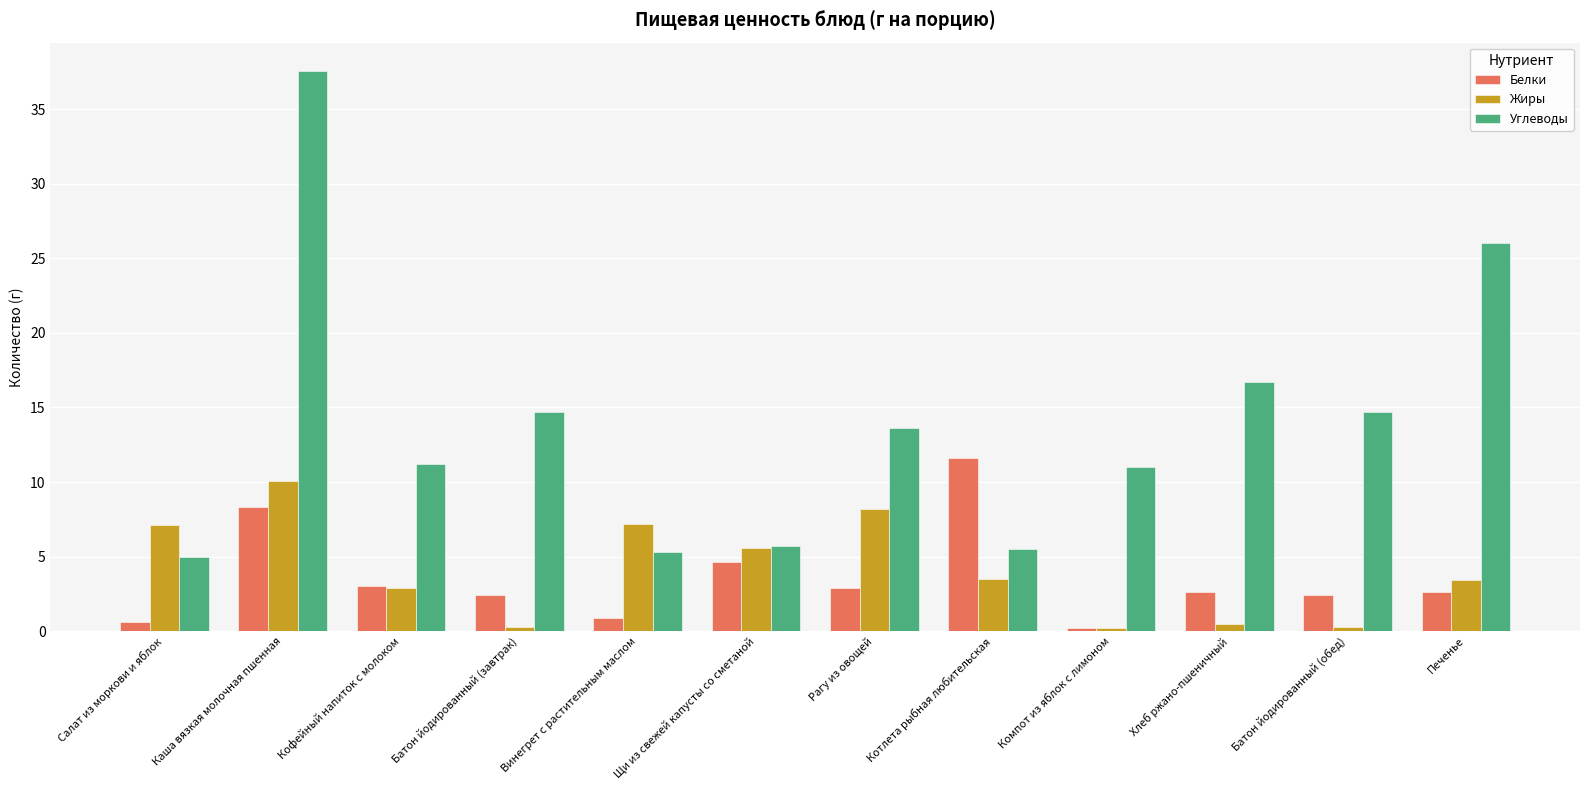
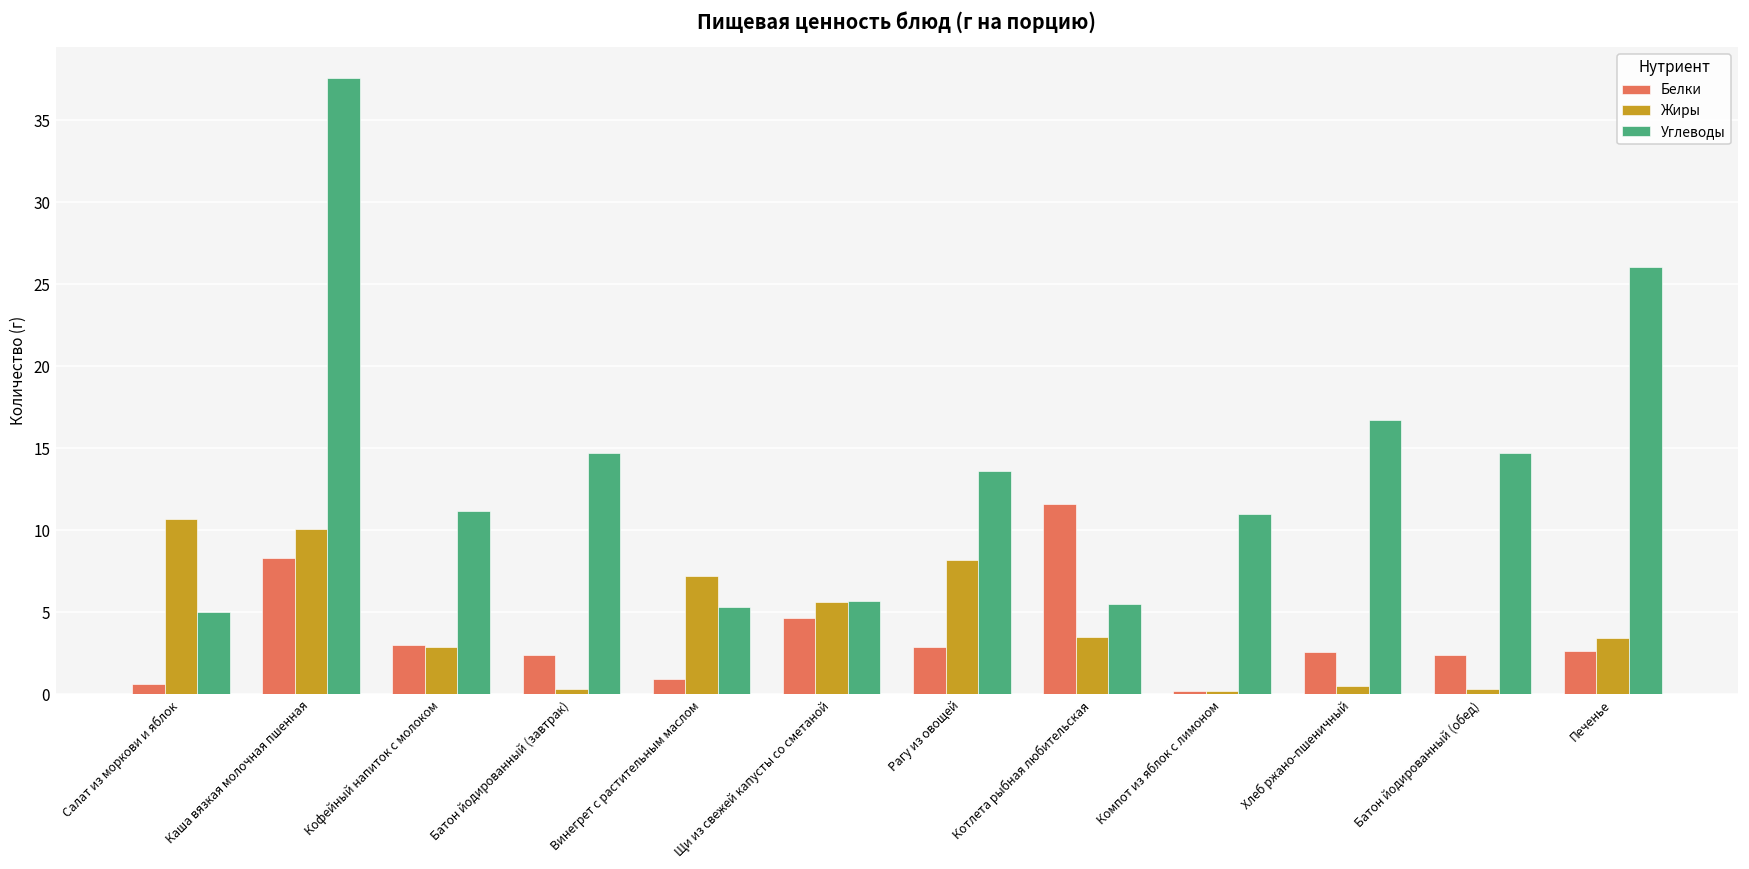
  {
    "Белки": {
      "Салат из моркови и яблок": 0.6,
      "Каша вязкая молочная пшенная": 8.3,
      "Кофейный напиток с молоком": 3.0,
      "Батон йодированный (завтрак)": 2.4,
      "Винегрет с растительным маслом": 0.9,
      "Щи из свежей капусты со сметаной": 4.6,
      "Рагу из овощей": 2.9,
      "Котлета рыбная любительская": 11.6,
      "Компот из яблок с лимоном": 0.2,
      "Хлеб ржано-пшеничный": 2.6,
      "Батон йодированный (обед)": 2.4,
      "Печенье": 2.6
    },
    "Жиры": {
-     "Салат из моркови и яблок": 7.1,
+     "Салат из моркови и яблок": 10.7,
      "Каша вязкая молочная пшенная": 10.1,
      "Кофейный напиток с молоком": 2.9,
      "Батон йодированный (завтрак)": 0.3,
      "Винегрет с растительным маслом": 7.2,
      "Щи из свежей капусты со сметаной": 5.6,
      "Рагу из овощей": 8.2,
      "Котлета рыбная любительская": 3.5,
      "Компот из яблок с лимоном": 0.2,
      "Хлеб ржано-пшеничный": 0.5,
      "Батон йодированный (обед)": 0.3,
      "Печенье": 3.4
    },
    "Углеводы": {
      "Салат из моркови и яблок": 5.0,
      "Каша вязкая молочная пшенная": 37.6,
      "Кофейный напиток с молоком": 11.2,
      "Батон йодированный (завтрак)": 14.7,
      "Винегрет с растительным маслом": 5.3,
      "Щи из свежей капусты со сметаной": 5.7,
      "Рагу из овощей": 13.6,
      "Котлета рыбная любительская": 5.5,
      "Компот из яблок с лимоном": 11.0,
      "Хлеб ржано-пшеничный": 16.7,
      "Батон йодированный (обед)": 14.7,
      "Печенье": 26.0
    }
  }
